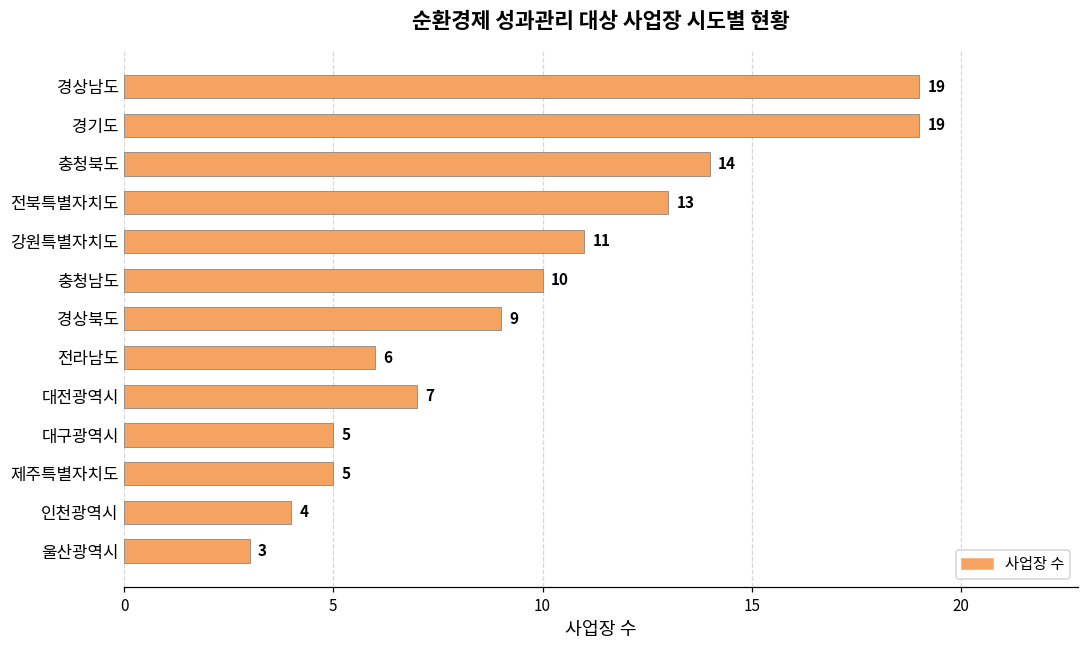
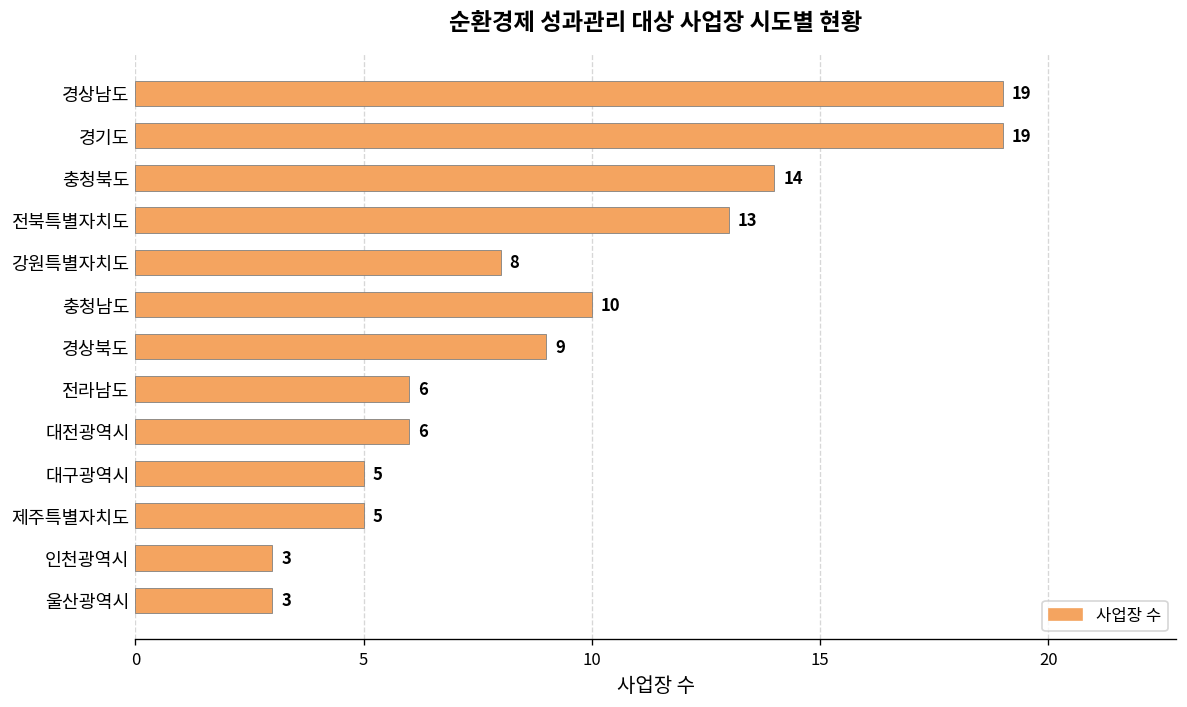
  {
    "경상남도": 19,
    "경기도": 19,
    "충청북도": 14,
    "전북특별자치도": 13,
-   "강원특별자치도": 11,
+   "강원특별자치도": 8,
    "충청남도": 10,
    "경상북도": 9,
    "전라남도": 6,
-   "대전광역시": 7,
+   "대전광역시": 6,
    "대구광역시": 5,
    "제주특별자치도": 5,
-   "인천광역시": 4,
+   "인천광역시": 3,
    "울산광역시": 3
  }
